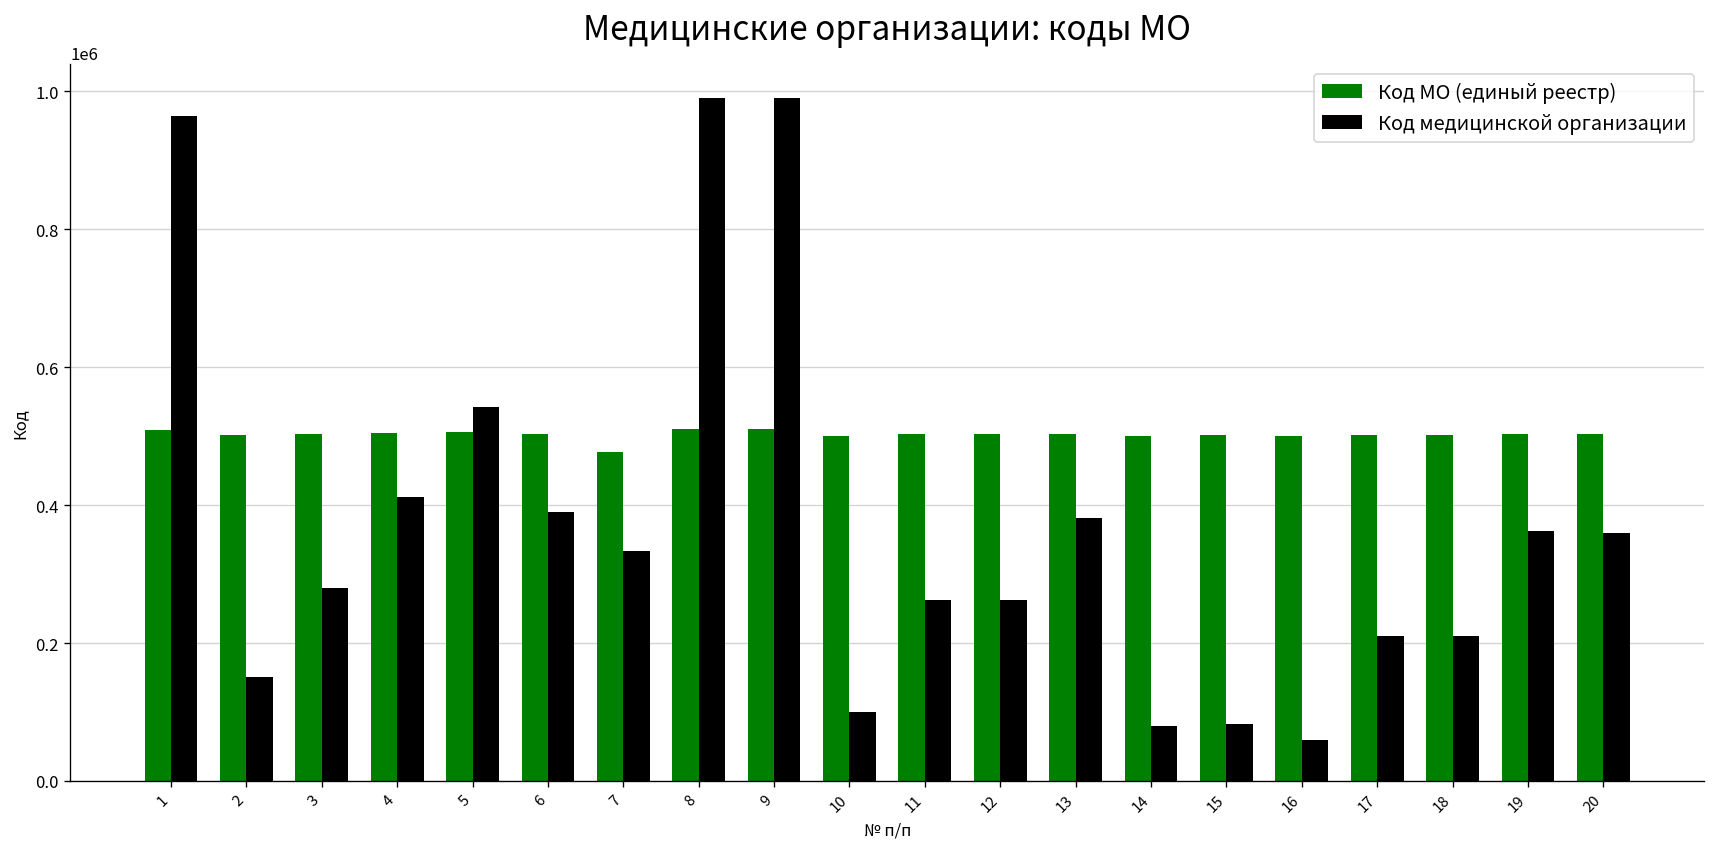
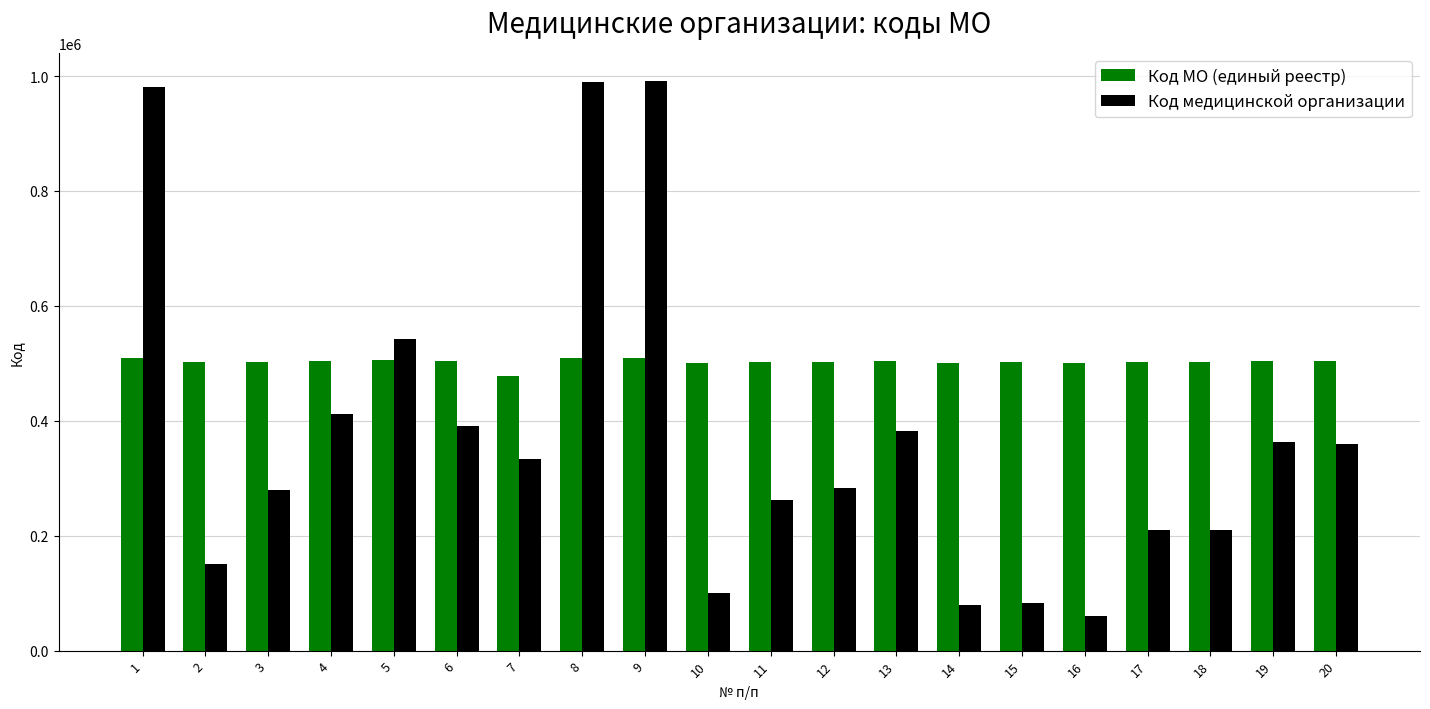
  {
    "Код МО (единый реестр)": {
      "1": 510000,
      "2": 500000,
      "3": 500000,
      "4": 500000,
      "5": 510000,
      "6": 500000,
      "7": 480000,
      "8": 510000,
      "9": 510000,
      "10": 500000,
      "11": 500000,
      "12": 500000,
      "13": 500000,
      "14": 500000,
      "15": 500000,
      "16": 500000,
      "17": 500000,
      "18": 500000,
      "19": 500000,
      "20": 500000
    },
    "Код медицинской организации": {
-     "1": 960000,
+     "1": 980000,
      "2": 150000,
      "3": 280000,
      "4": 410000,
      "5": 540000,
      "6": 390000,
      "7": 330000,
      "8": 990000,
      "9": 990000,
      "10": 100000,
      "11": 260000,
-     "12": 260000,
+     "12": 280000,
      "13": 380000,
      "14": 80000,
      "15": 80000,
      "16": 60000,
      "17": 210000,
      "18": 210000,
      "19": 360000,
      "20": 360000
    }
  }
